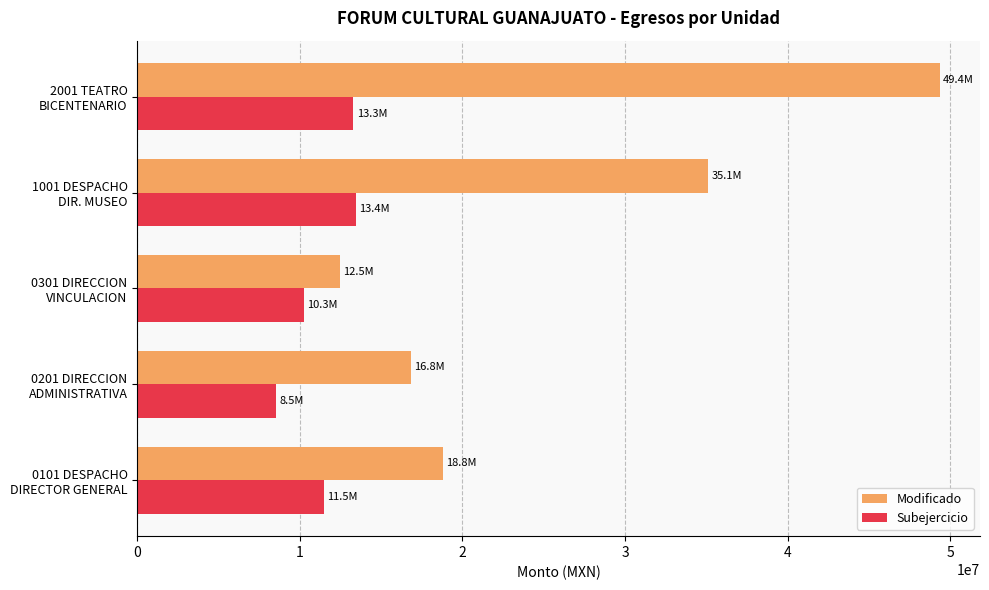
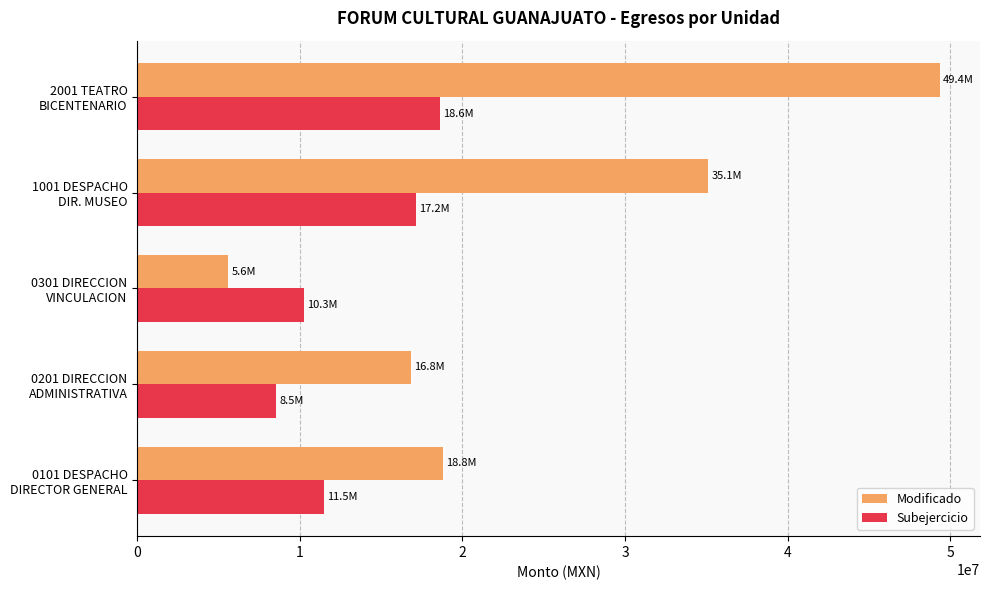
  {
    "Modificado": {
      "2001 TEATRO BICENTENARIO": "49.4M",
      "1001 DESPACHO DIR. MUSEO": "35.1M",
-     "0301 DIRECCION VINCULACION": "12.5M",
+     "0301 DIRECCION VINCULACION": "5.6M",
      "0201 DIRECCION ADMINISTRATIVA": "16.8M",
      "0101 DESPACHO DIRECTOR GENERAL": "18.8M"
    },
    "Subejercicio": {
-     "2001 TEATRO BICENTENARIO": "13.3M",
-     "1001 DESPACHO DIR. MUSEO": "13.4M",
+     "2001 TEATRO BICENTENARIO": "18.6M",
+     "1001 DESPACHO DIR. MUSEO": "17.2M",
      "0301 DIRECCION VINCULACION": "10.3M",
      "0201 DIRECCION ADMINISTRATIVA": "8.5M",
      "0101 DESPACHO DIRECTOR GENERAL": "11.5M"
    }
  }
